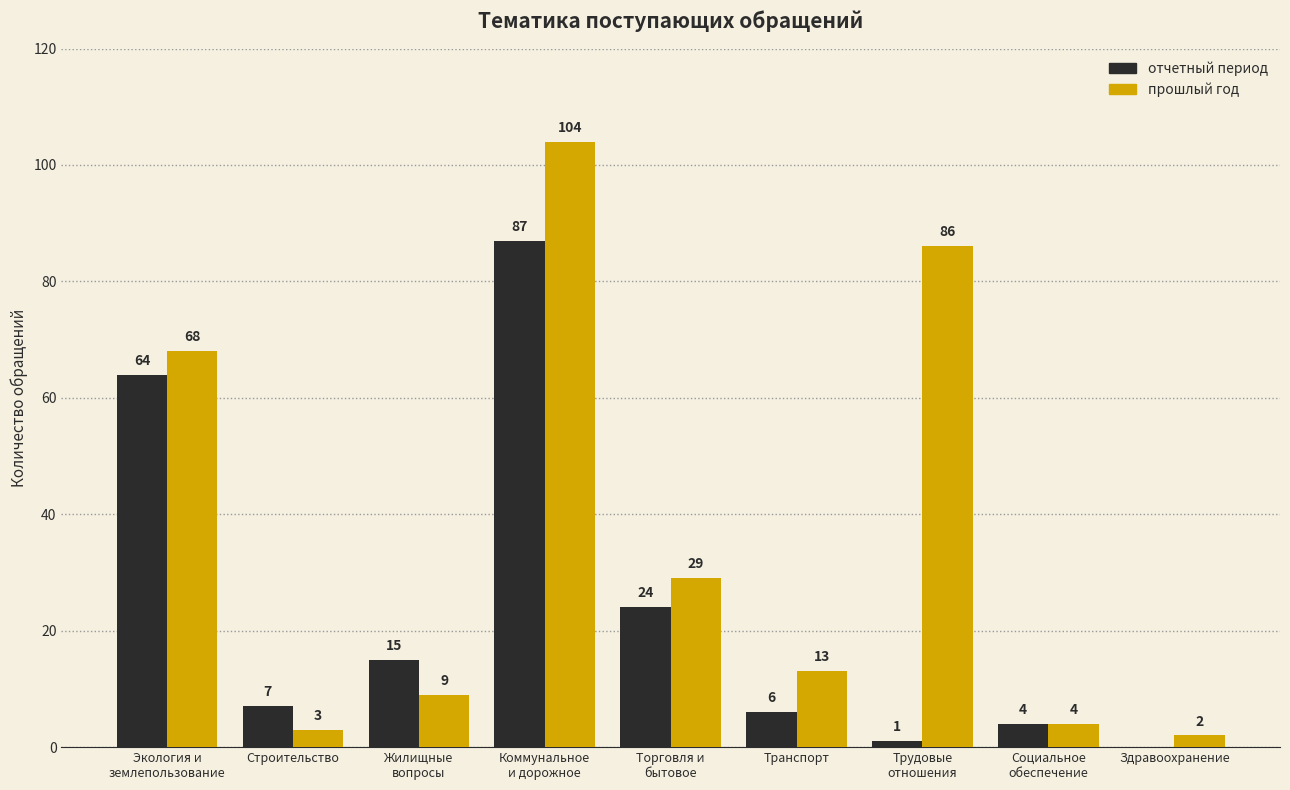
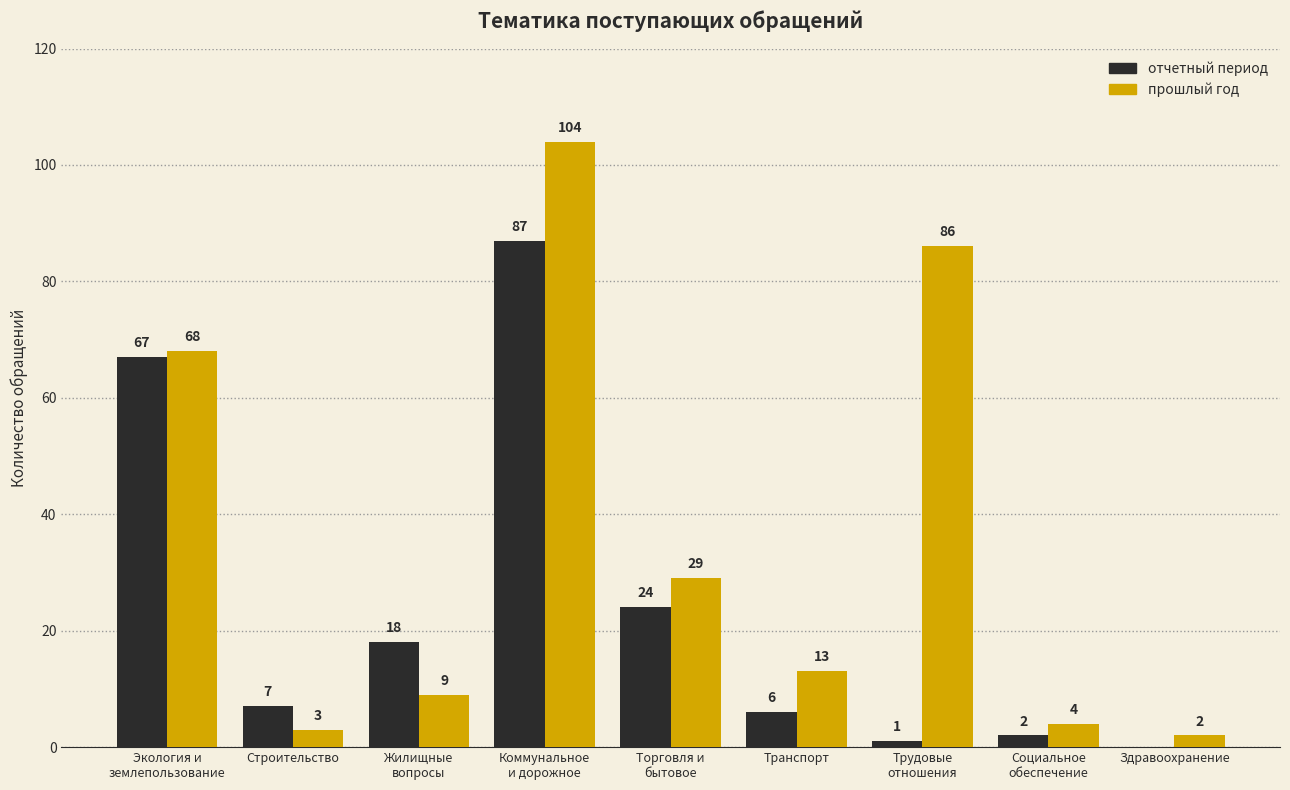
  {
    "отчетный период": {
-     "Экология и землепользование": 64,
+     "Экология и землепользование": 67,
      "Строительство": 7,
-     "Жилищные вопросы": 15,
+     "Жилищные вопросы": 18,
      "Коммунальное и дорожное": 87,
      "Торговля и бытовое": 24,
      "Транспорт": 6,
      "Трудовые отношения": 1,
-     "Социальное обеспечение": 4
+     "Социальное обеспечение": 2
    },
    "прошлый год": {
      "Экология и землепользование": 68,
      "Строительство": 3,
      "Жилищные вопросы": 9,
      "Коммунальное и дорожное": 104,
      "Торговля и бытовое": 29,
      "Транспорт": 13,
      "Трудовые отношения": 86,
      "Социальное обеспечение": 4,
      "Здравоохранение": 2
    }
  }
